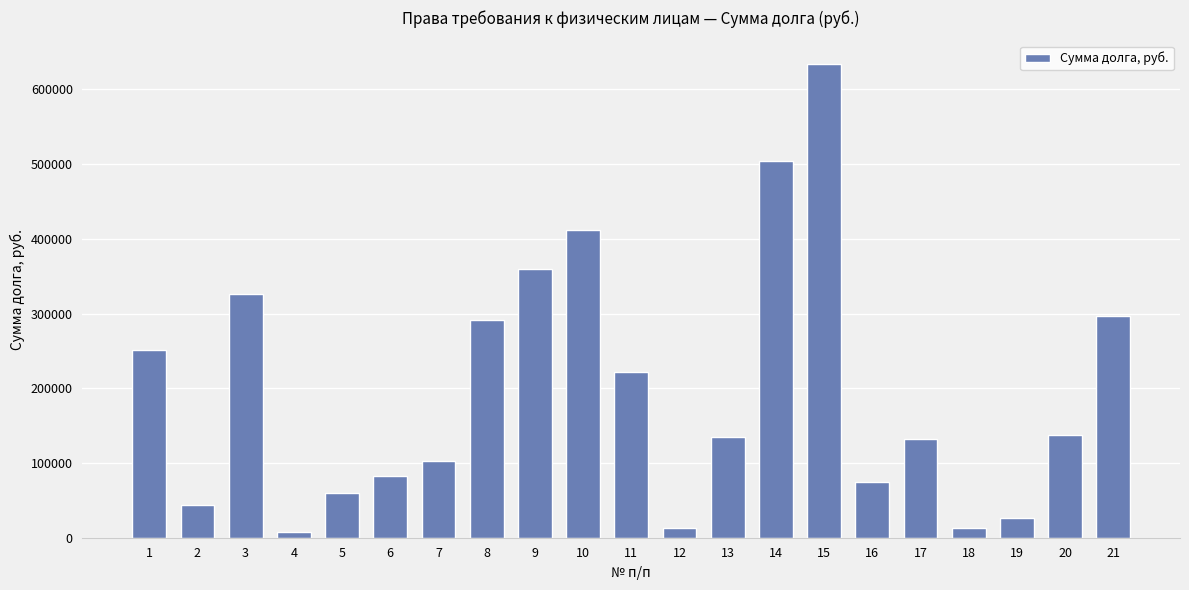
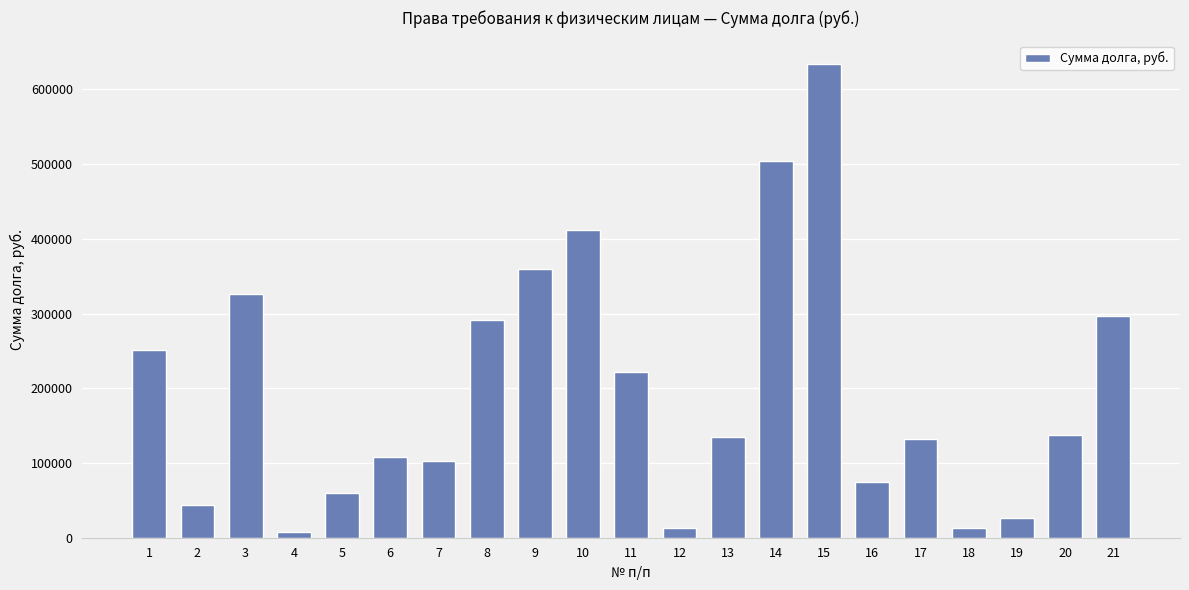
  {
    "1": 250000,
    "2": 40000,
    "3": 330000,
    "4": 10000,
    "5": 60000,
-   "6": 80000,
+   "6": 110000,
    "7": 100000,
    "8": 290000,
    "9": 360000,
    "10": 410000,
    "11": 220000,
    "12": 10000,
    "13": 140000,
    "14": 500000,
    "15": 630000,
    "16": 70000,
    "17": 130000,
    "18": 10000,
    "19": 30000,
    "20": 140000,
    "21": 300000
  }
